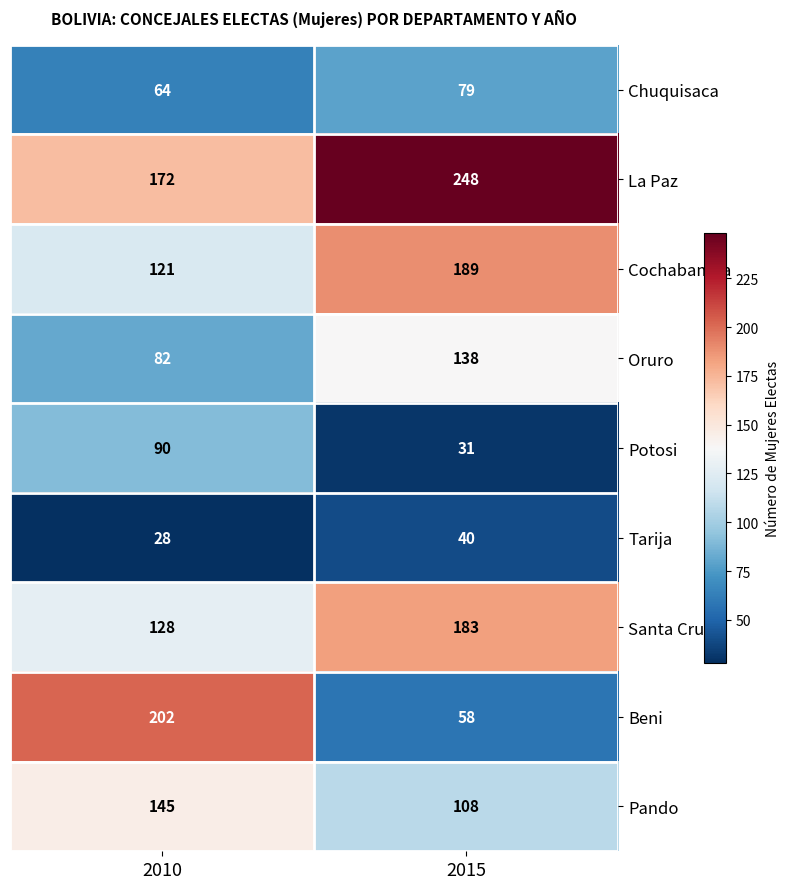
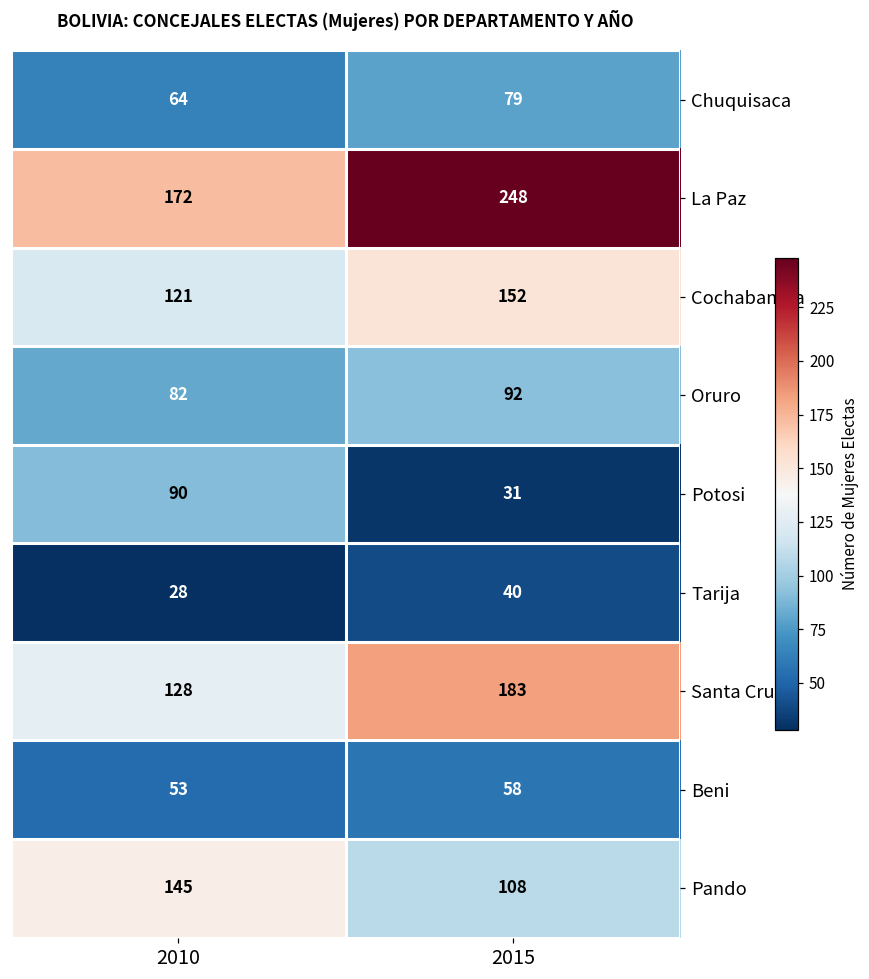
  {
    "Chuquisaca": {
      "2010": 64,
      "2015": 79
    },
    "La Paz": {
      "2010": 172,
      "2015": 248
    },
    "Cochabamba": {
      "2010": 121,
-     "2015": 189
+     "2015": 152
    },
    "Oruro": {
      "2010": 82,
-     "2015": 138
+     "2015": 92
    },
    "Potosi": {
      "2010": 90,
      "2015": 31
    },
    "Tarija": {
      "2010": 28,
      "2015": 40
    },
    "Santa Cruz": {
      "2010": 128,
      "2015": 183
    },
    "Beni": {
-     "2010": 202,
+     "2010": 53,
      "2015": 58
    },
    "Pando": {
      "2010": 145,
      "2015": 108
    }
  }
